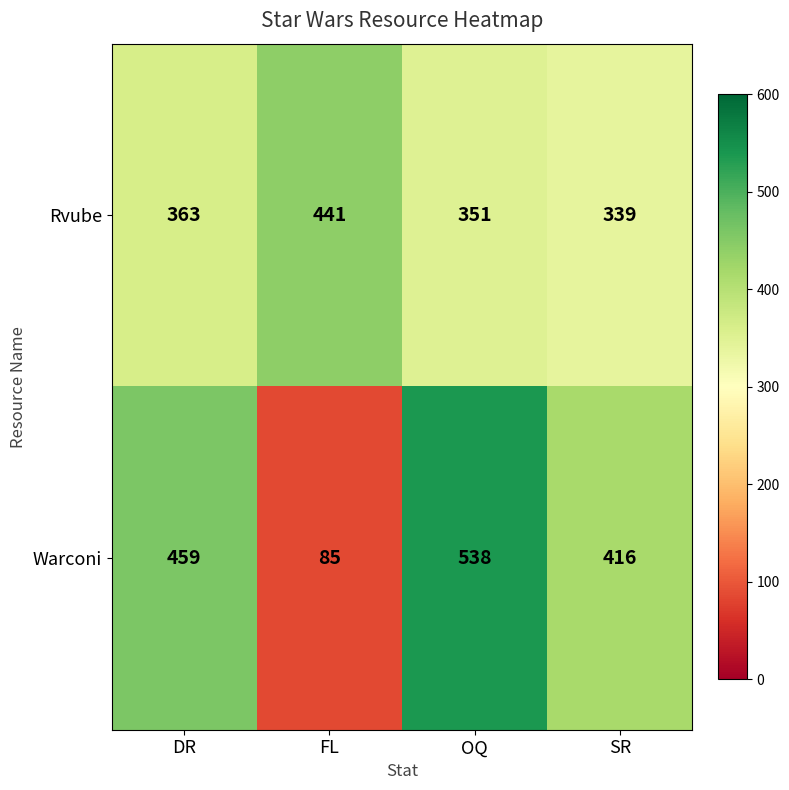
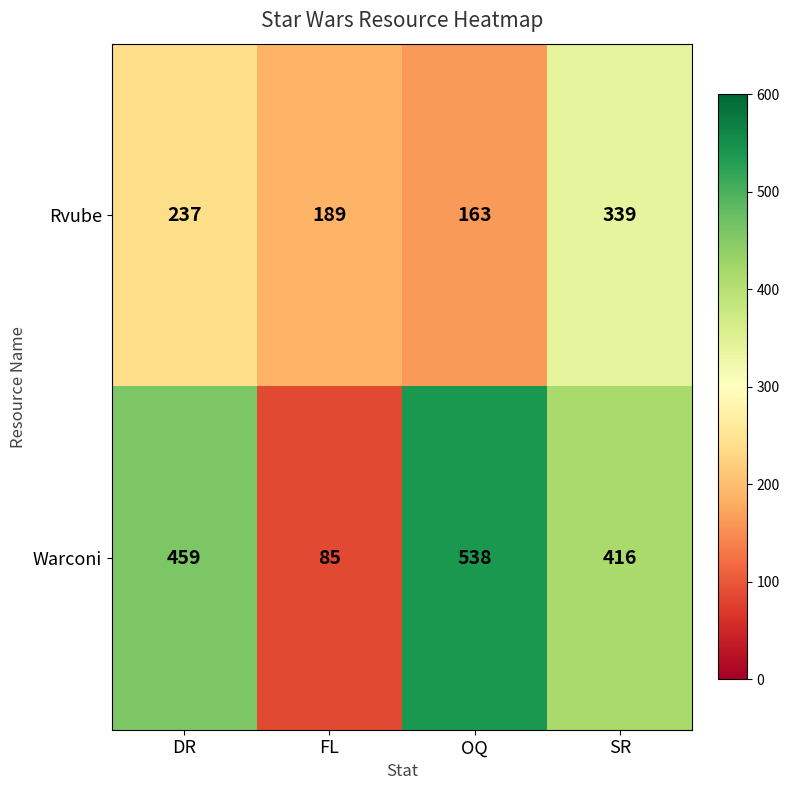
  {
    "Rvube": {
-     "DR": 363,
-     "FL": 441,
-     "OQ": 351,
+     "DR": 237,
+     "FL": 189,
+     "OQ": 163,
      "SR": 339
    },
    "Warconi": {
      "DR": 459,
      "FL": 85,
      "OQ": 538,
      "SR": 416
    }
  }
